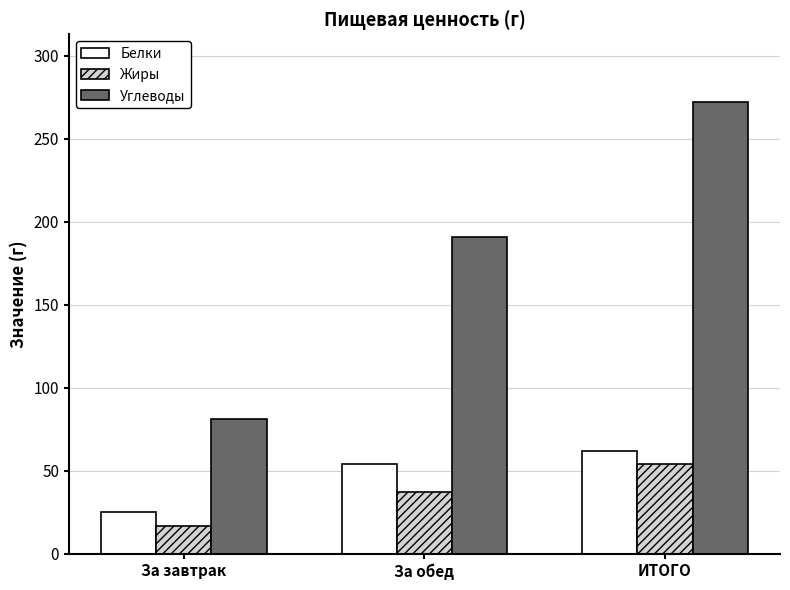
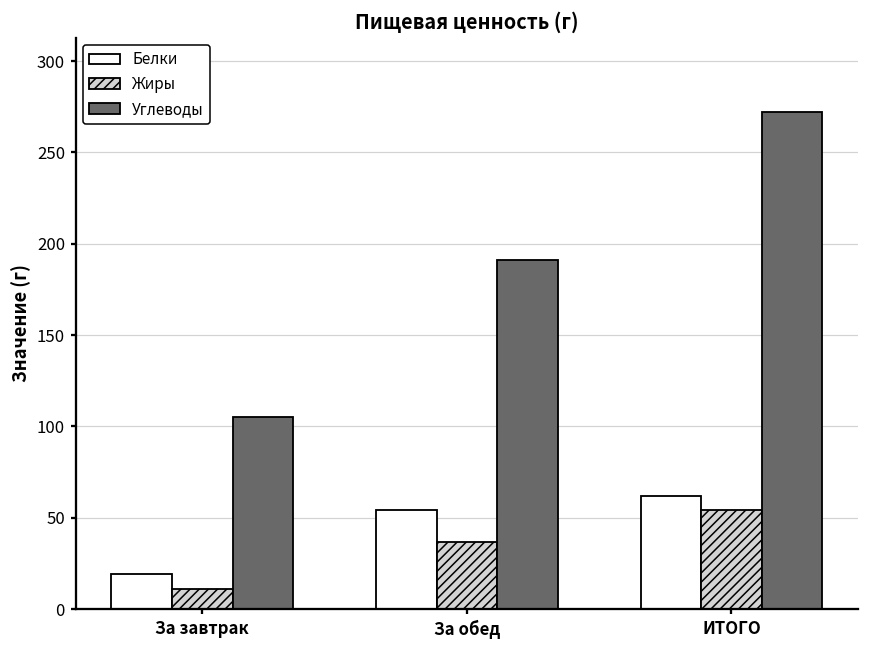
  {
    "Белки": {
-     "За завтрак": 25,
+     "За завтрак": 19,
      "За обед": 54,
      "ИТОГО": 62
    },
    "Жиры": {
-     "За завтрак": 17,
+     "За завтрак": 11,
      "За обед": 37,
      "ИТОГО": 54
    },
    "Углеводы": {
-     "За завтрак": 81,
+     "За завтрак": 105,
      "За обед": 191,
      "ИТОГО": 272
    }
  }
